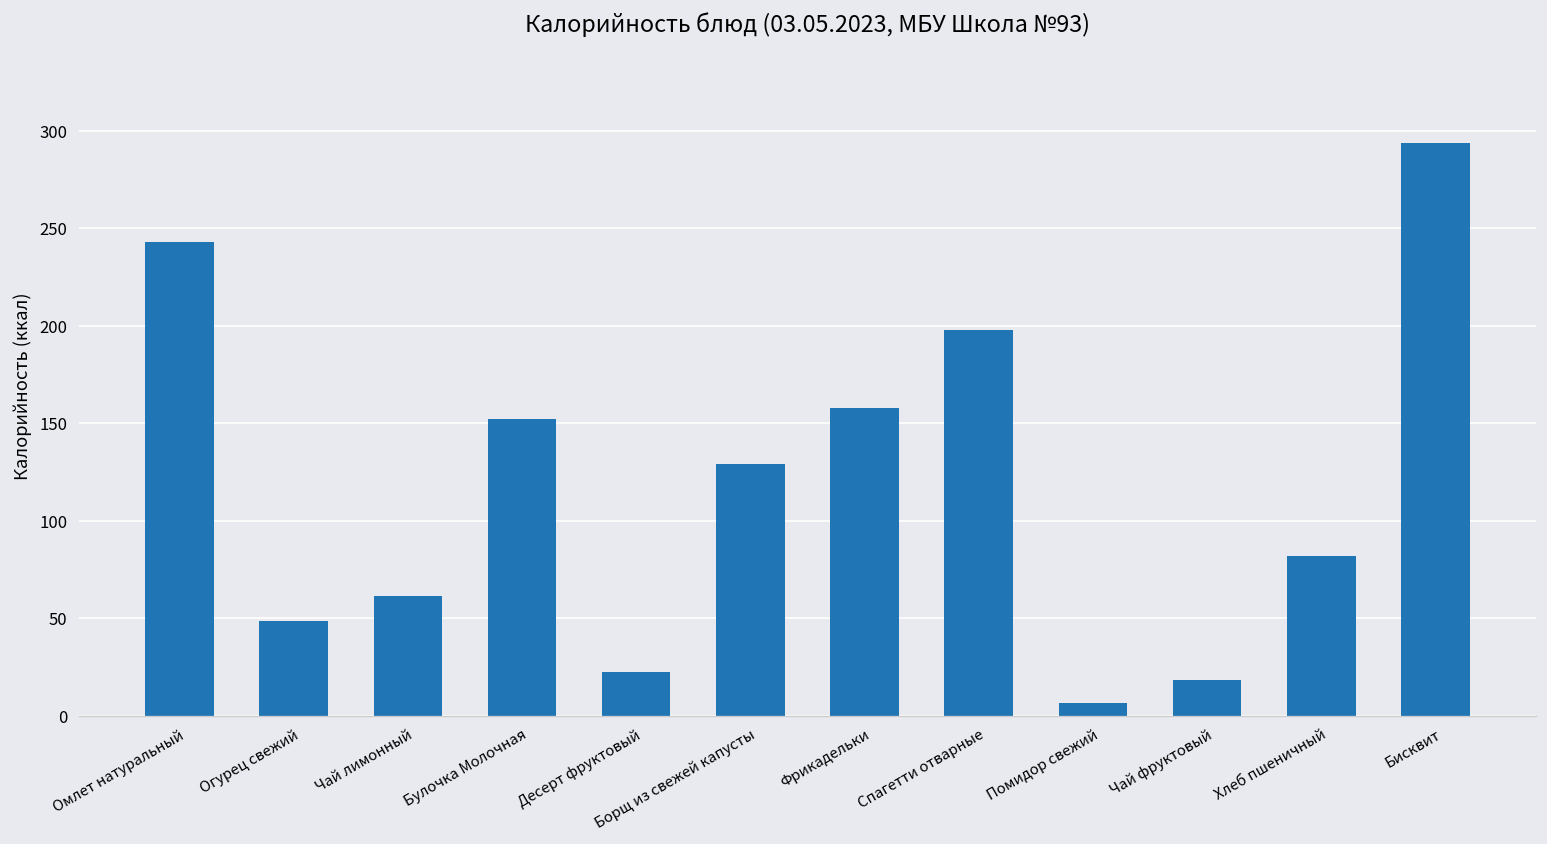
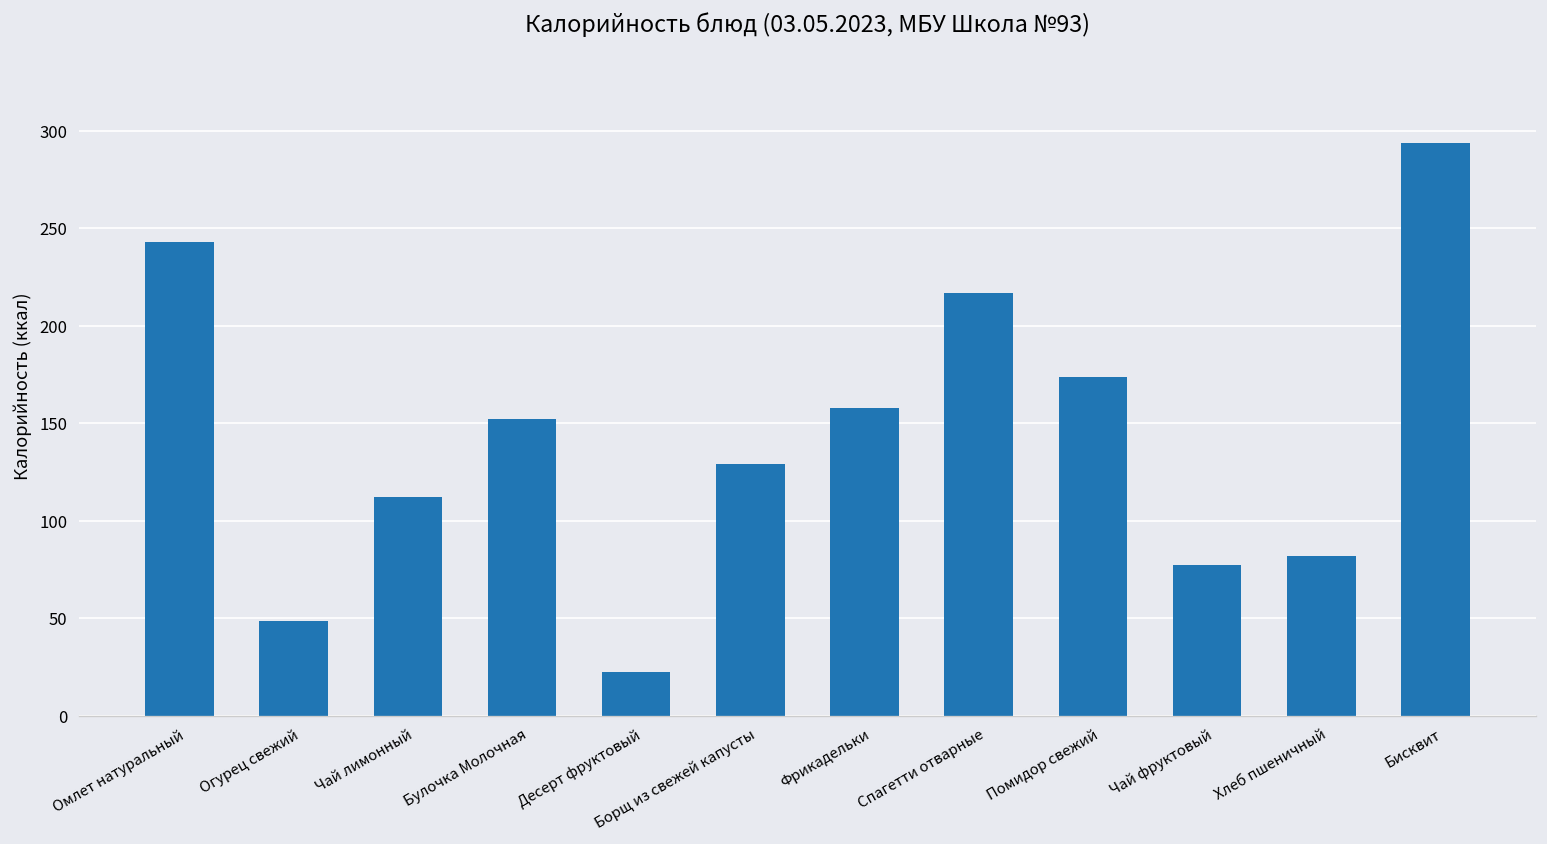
  {
    "Омлет натуральный": 243,
    "Огурец свежий": 49,
-   "Чай лимонный": 61,
+   "Чай лимонный": 112,
    "Булочка Молочная": 152,
    "Десерт фруктовый": 23,
    "Борщ из свежей капусты": 129,
    "Фрикадельки": 158,
-   "Спагетти отварные": 198,
-   "Помидор свежий": 7,
-   "Чай фруктовый": 19,
+   "Спагетти отварные": 217,
+   "Помидор свежий": 174,
+   "Чай фруктовый": 77,
    "Хлеб пшеничный": 82,
    "Бисквит": 294
  }
